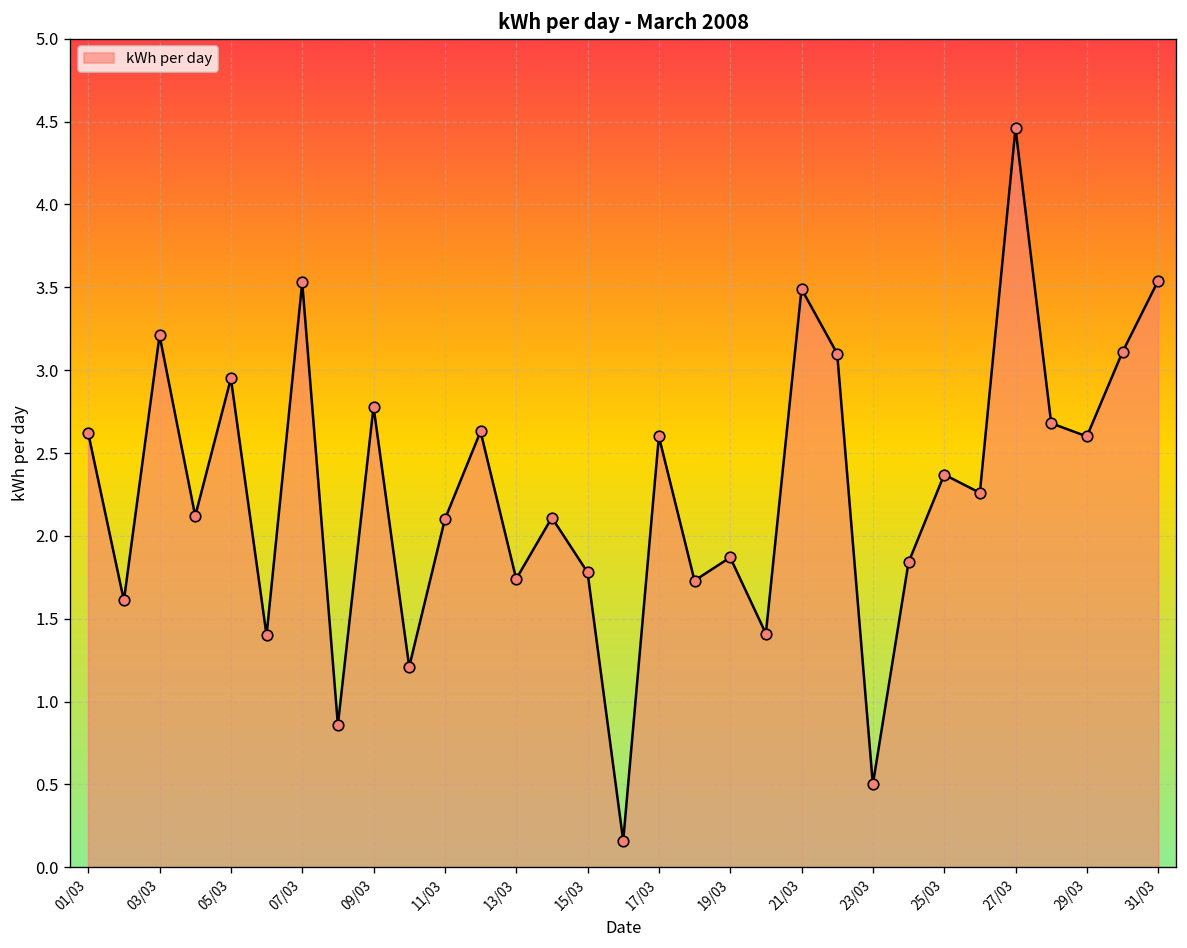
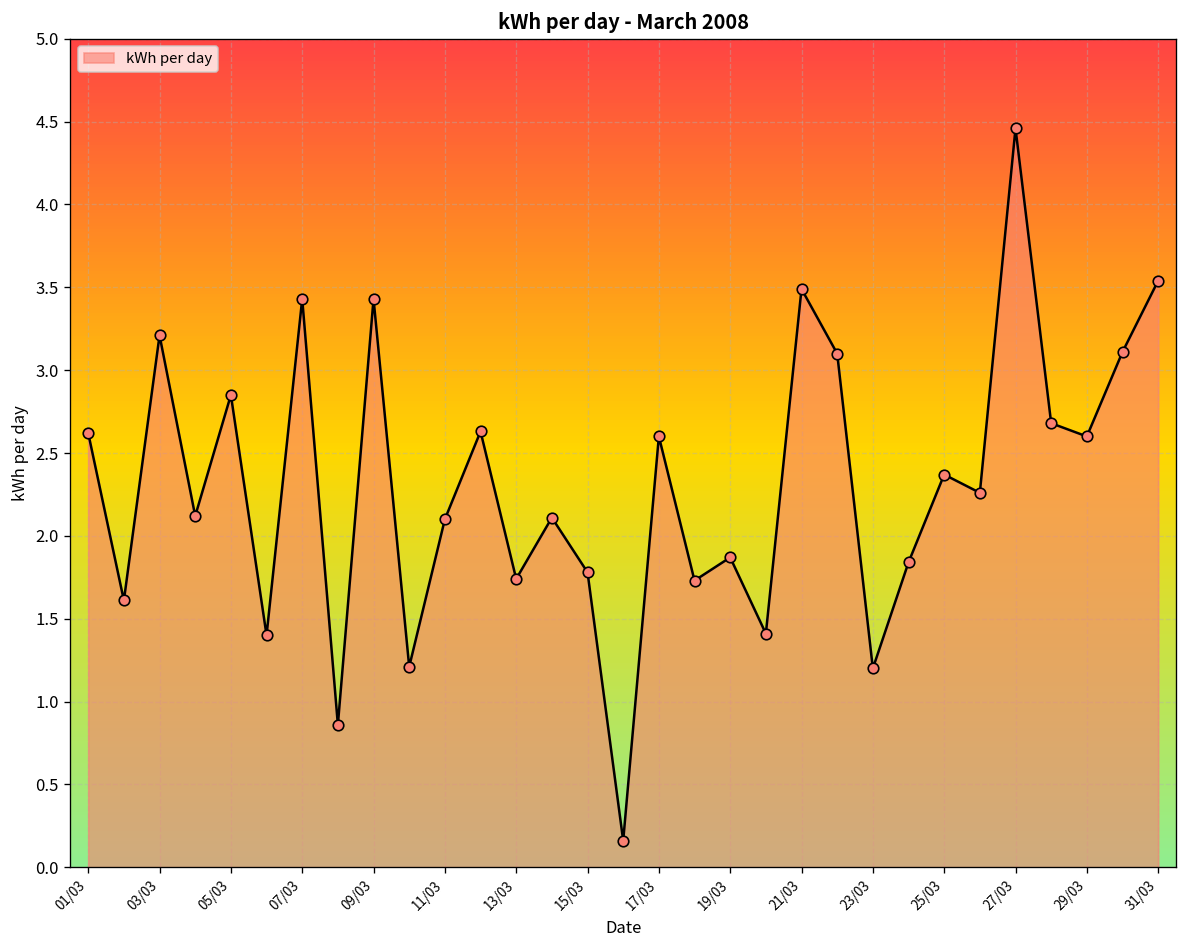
  {
    "01/03": 2.62,
    "03/03": 3.21,
-   "05/03": 2.95,
-   "07/03": 3.53,
-   "09/03": 2.78,
+   "05/03": 2.85,
+   "07/03": 3.43,
+   "09/03": 3.43,
    "11/03": 2.10,
    "13/03": 1.74,
    "15/03": 1.78,
    "17/03": 2.60,
    "19/03": 1.87,
    "21/03": 3.49,
-   "23/03": 0.5,
+   "23/03": 1.2,
    "25/03": 2.37,
    "27/03": 4.46,
    "29/03": 2.60,
    "31/03": 3.54
  }
